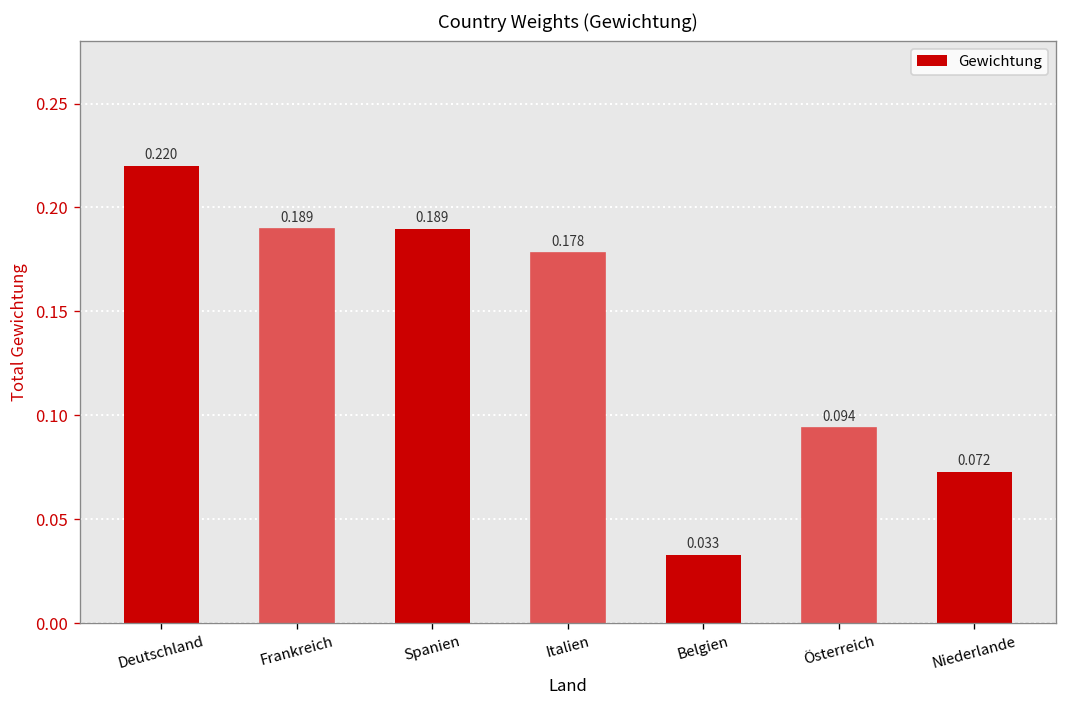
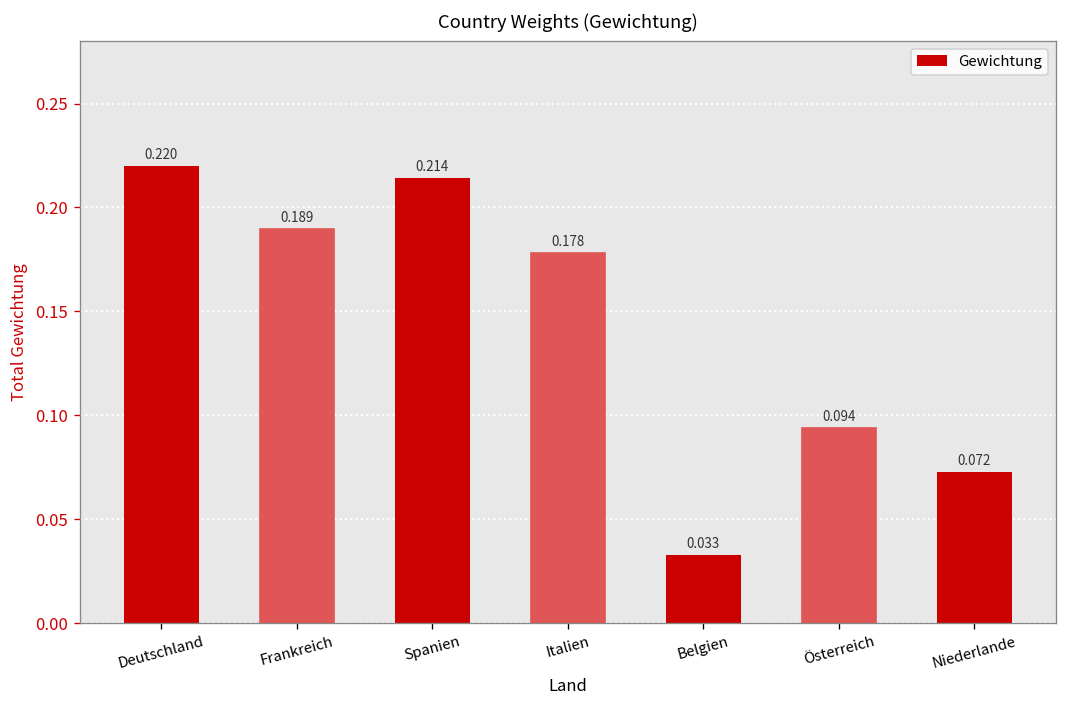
  {
    "Deutschland": 0.220,
    "Frankreich": 0.189,
-   "Spanien": 0.189,
+   "Spanien": 0.214,
    "Italien": 0.178,
    "Belgien": 0.033,
    "Österreich": 0.094,
    "Niederlande": 0.072
  }
